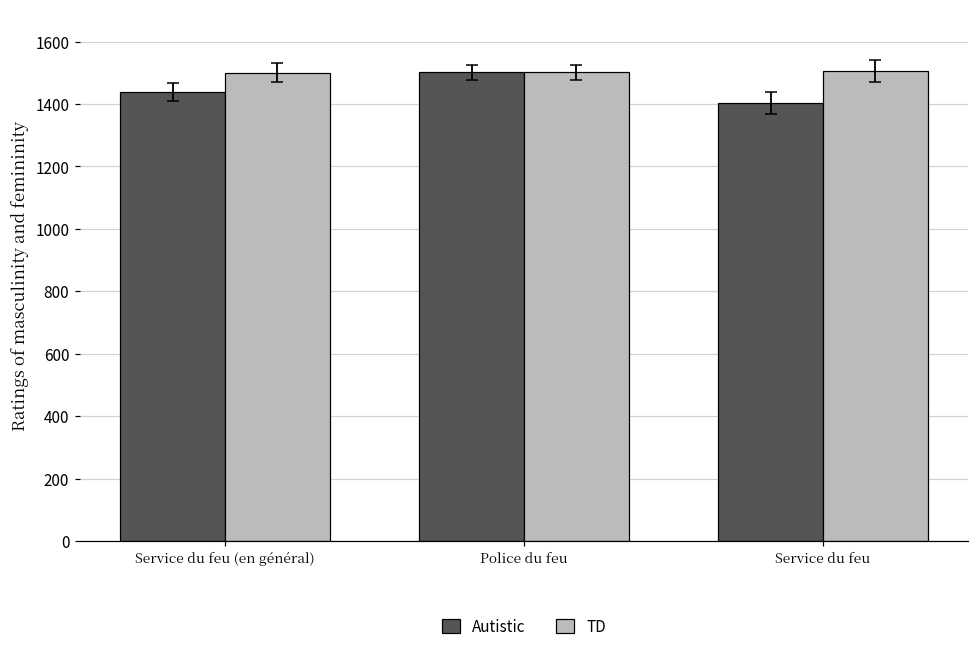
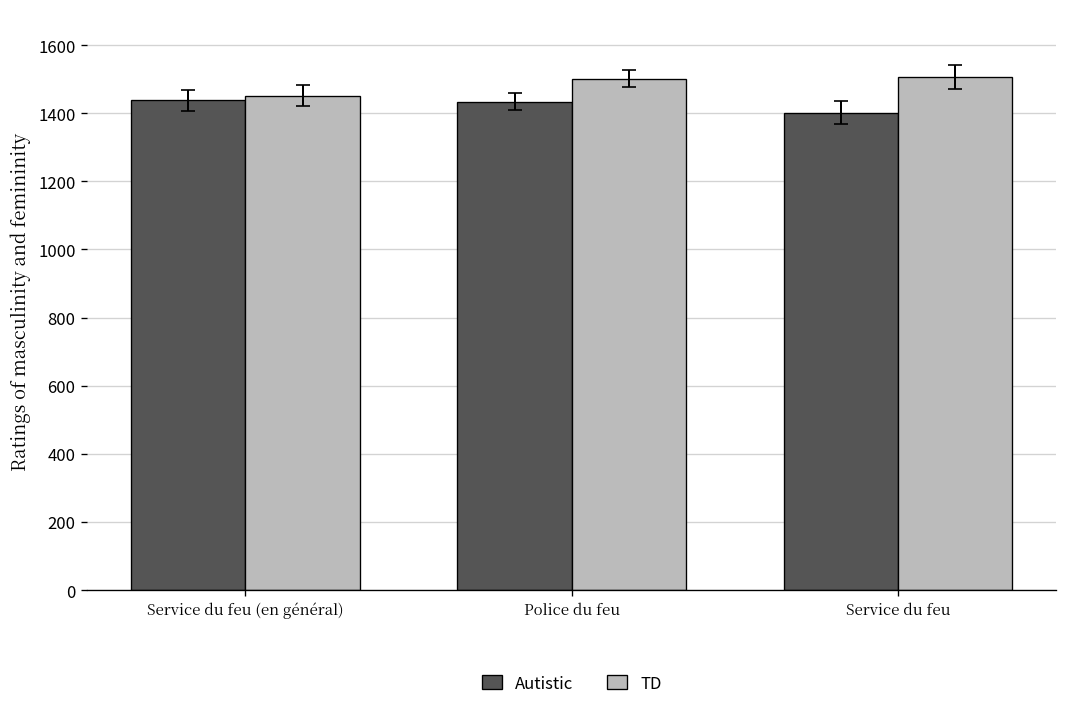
  {
    "Autistic": {
      "Service du feu (en général)": 1440,
-     "Police du feu": 1500,
+     "Police du feu": 1430,
      "Service du feu": 1400
    },
    "TD": {
-     "Service du feu (en général)": 1500,
+     "Service du feu (en général)": 1450,
      "Police du feu": 1500,
      "Service du feu": 1510
    }
  }
